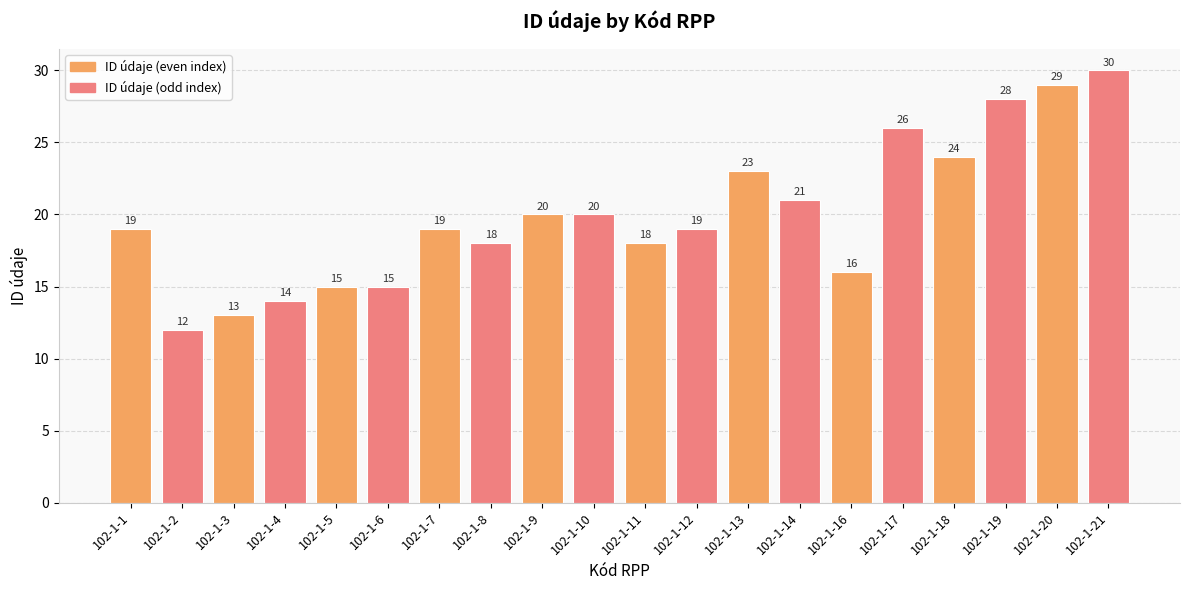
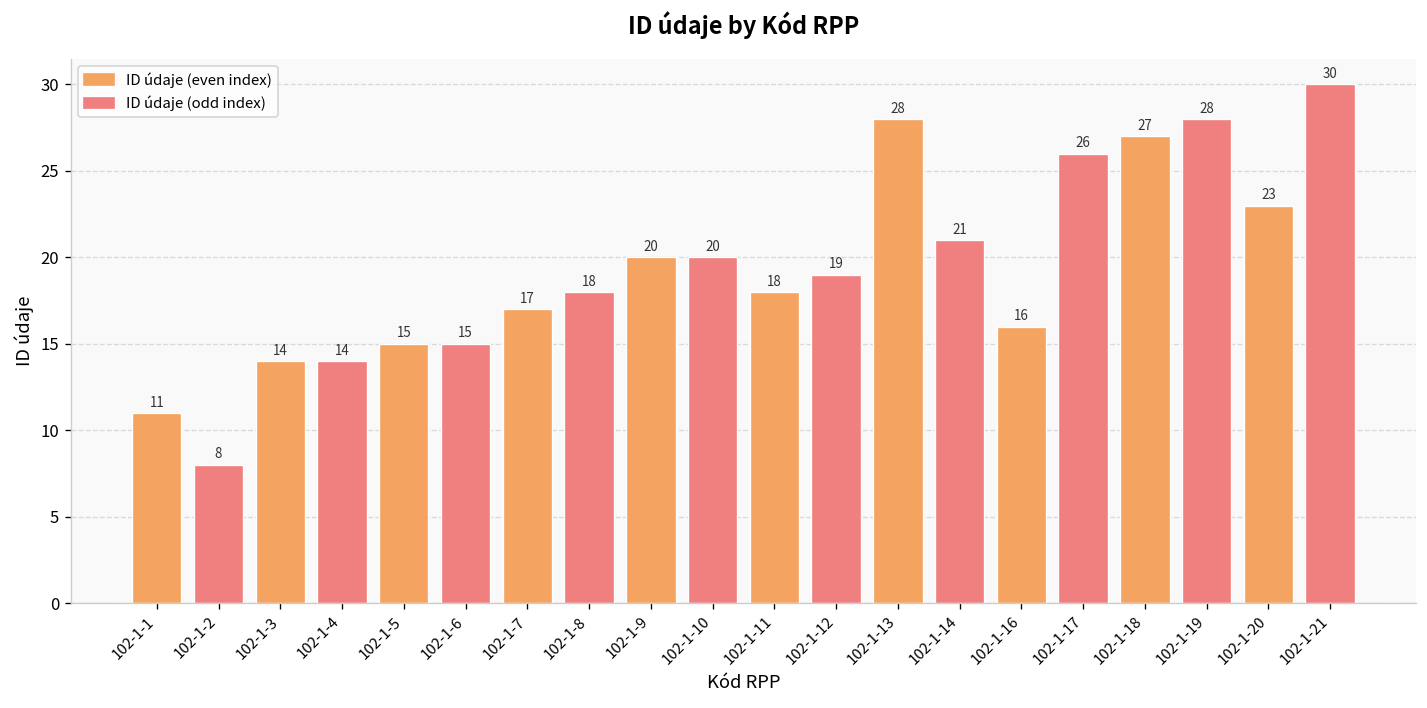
  {
-   "102-1-1": 19,
-   "102-1-2": 12,
-   "102-1-3": 13,
+   "102-1-1": 11,
+   "102-1-2": 8,
+   "102-1-3": 14,
    "102-1-4": 14,
    "102-1-5": 15,
    "102-1-6": 15,
-   "102-1-7": 19,
+   "102-1-7": 17,
    "102-1-8": 18,
    "102-1-9": 20,
    "102-1-10": 20,
    "102-1-11": 18,
    "102-1-12": 19,
-   "102-1-13": 23,
+   "102-1-13": 28,
    "102-1-14": 21,
    "102-1-16": 16,
    "102-1-17": 26,
-   "102-1-18": 24,
+   "102-1-18": 27,
    "102-1-19": 28,
-   "102-1-20": 29,
+   "102-1-20": 23,
    "102-1-21": 30
  }
